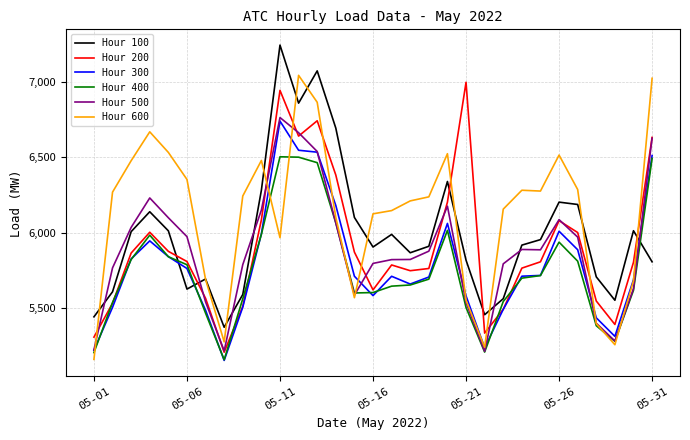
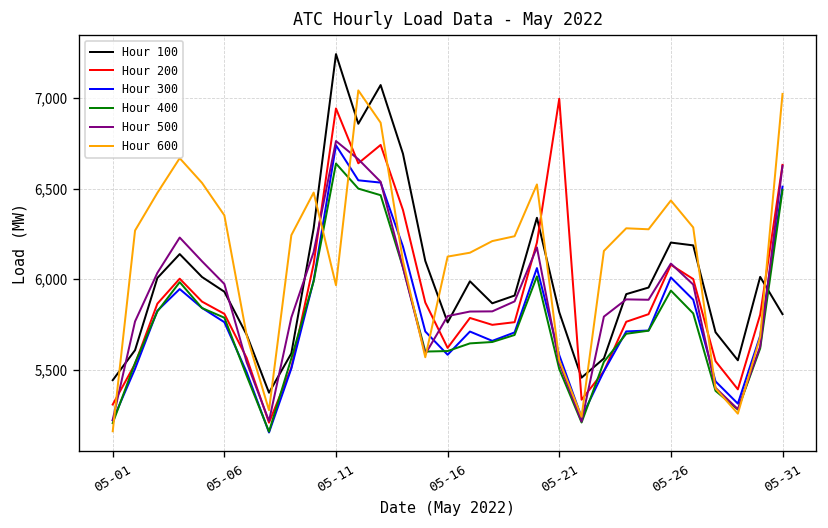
  {
    "Hour 100": {
      "05-01": "5,440",
-     "05-06": "5,630",
+     "05-06": "5,930",
      "05-11": "7,240",
-     "05-16": "5,900",
+     "05-16": "5,760",
      "05-21": "5,820",
      "05-26": "6,200",
      "05-31": "5,810"
    },
    "Hour 200": {
      "05-01": "5,310",
      "05-06": "5,810",
      "05-11": "6,940",
      "05-16": "5,620",
      "05-21": "7,000"
    },
    "Hour 300": {
      "05-06": "5,760",
      "05-11": "6,740",
      "05-16": "5,580",
      "05-21": "5,580",
      "05-26": "6,010",
      "05-31": "6,510"
    },
    "Hour 400": {
      "05-06": "5,790",
-     "05-11": "6,500",
+     "05-11": "6,640",
      "05-16": "5,600",
      "05-21": "5,500",
      "05-26": "5,940",
      "05-31": "6,490"
    },
    "Hour 500": {
      "05-06": "5,970",
      "05-11": "6,760",
      "05-16": "5,800"
    },
    "Hour 600": {
      "05-01": "5,160",
      "05-06": "6,350",
      "05-11": "5,970",
      "05-16": "6,120",
-     "05-26": "6,510",
+     "05-26": "6,430",
      "05-31": "7,020"
    }
  }
